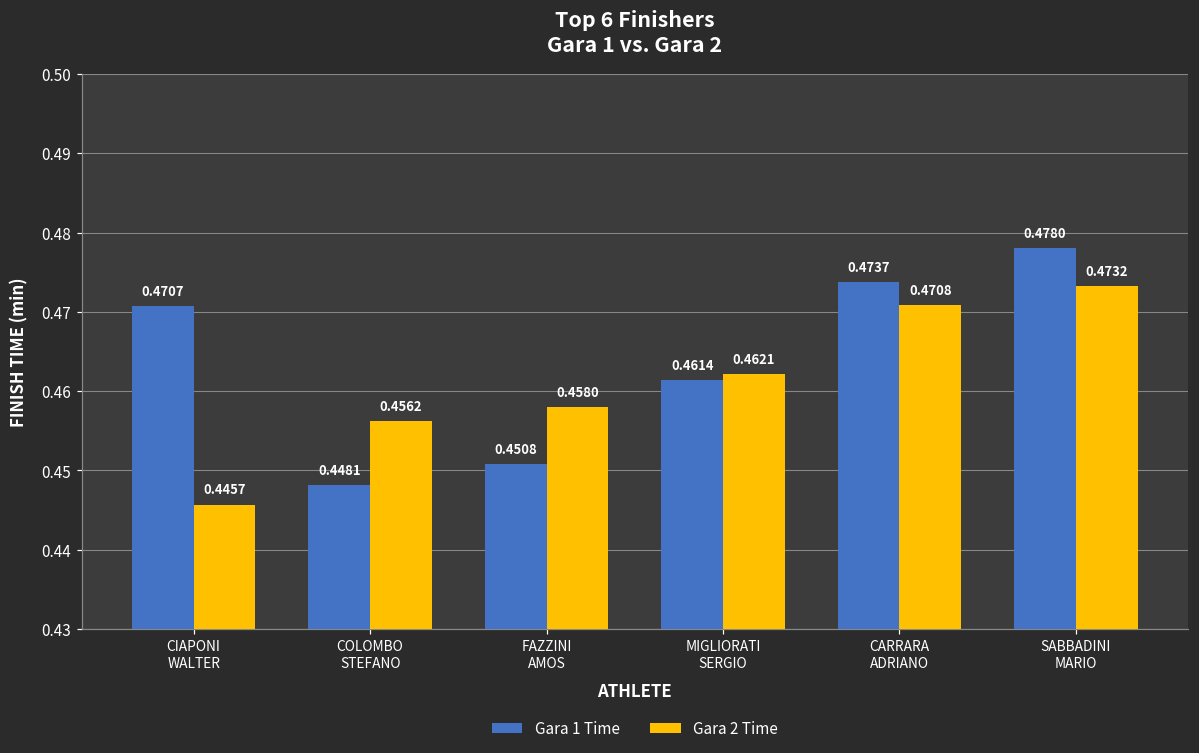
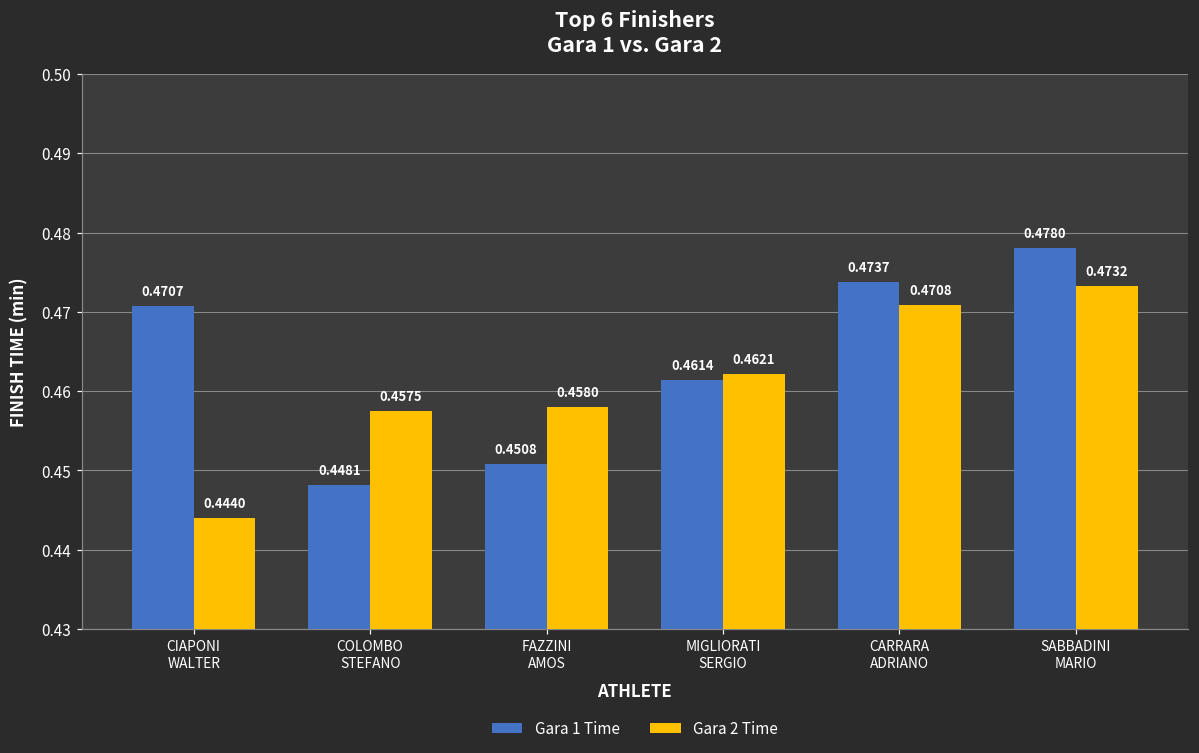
  {
    "Gara 1 Time": {
      "CIAPONI WALTER": 0.4707,
      "COLOMBO STEFANO": 0.4481,
      "FAZZINI AMOS": 0.4508,
      "MIGLIORATI SERGIO": 0.4614,
      "CARRARA ADRIANO": 0.4737,
      "SABBADINI MARIO": 0.4780
    },
    "Gara 2 Time": {
-     "CIAPONI WALTER": 0.4457,
-     "COLOMBO STEFANO": 0.4562,
+     "CIAPONI WALTER": 0.4440,
+     "COLOMBO STEFANO": 0.4575,
      "FAZZINI AMOS": 0.4580,
      "MIGLIORATI SERGIO": 0.4621,
      "CARRARA ADRIANO": 0.4708,
      "SABBADINI MARIO": 0.4732
    }
  }
